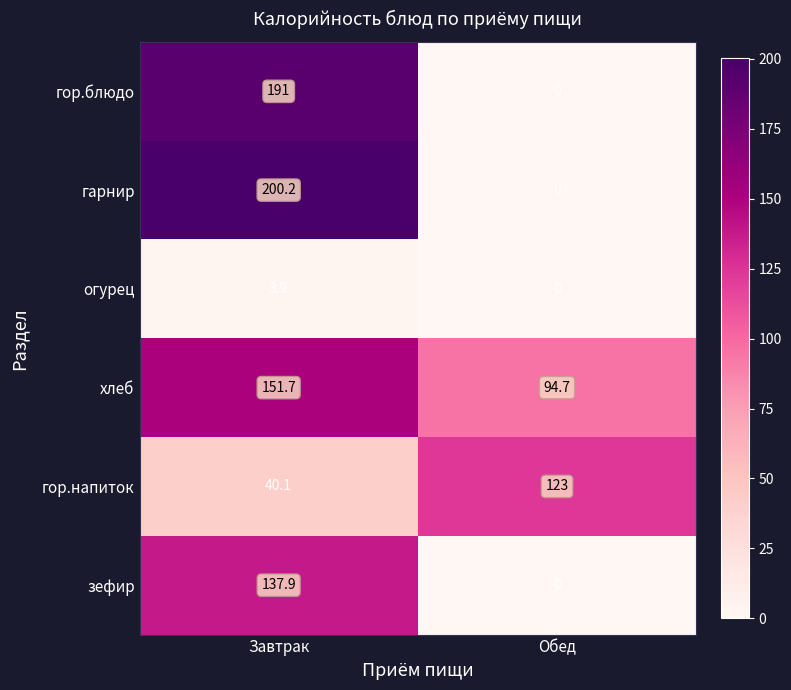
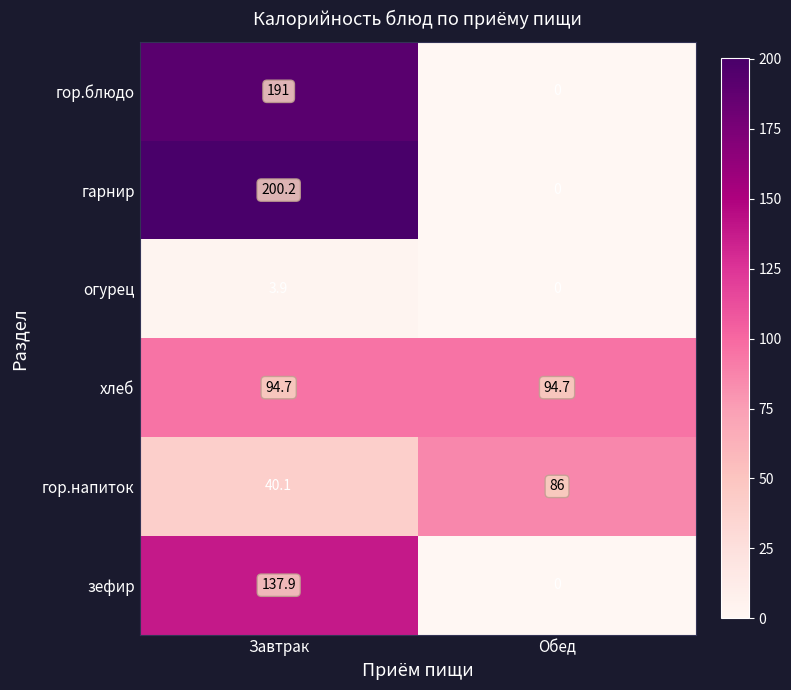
  {
    "хлеб": {
-     "Завтрак": 151.7
+     "Завтрак": 94.7
    },
    "гор.напиток": {
      "Завтрак": 40.1,
-     "Обед": 123
+     "Обед": 86
    }
  }
